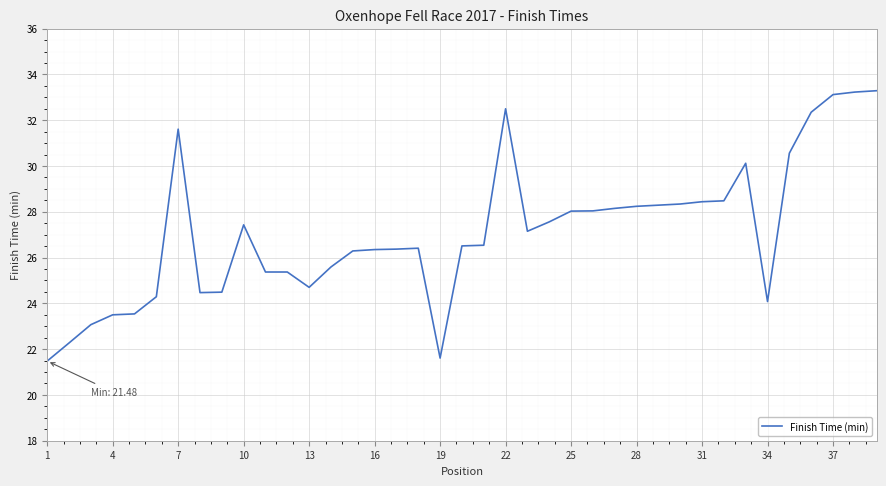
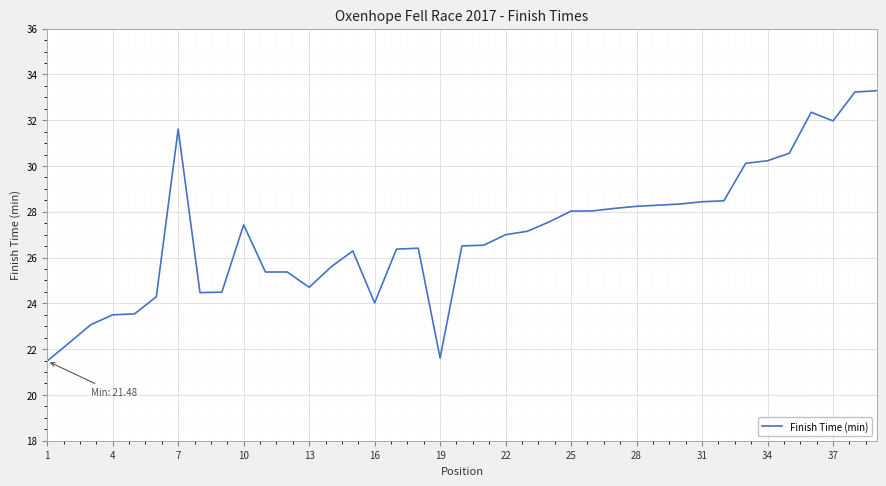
  {
    "4": 23.5,
    "7": 31.6,
    "10": 27.4,
    "13": 24.7,
-   "16": 26.4,
+   "16": 24.0,
    "19": 21.6,
-   "22": 32.5,
+   "22": 27.0,
    "25": 28.0,
    "28": 28.2,
    "31": 28.4,
-   "34": 24.1,
-   "37": 33.1
+   "34": 30.2,
+   "37": 32.0
  }
